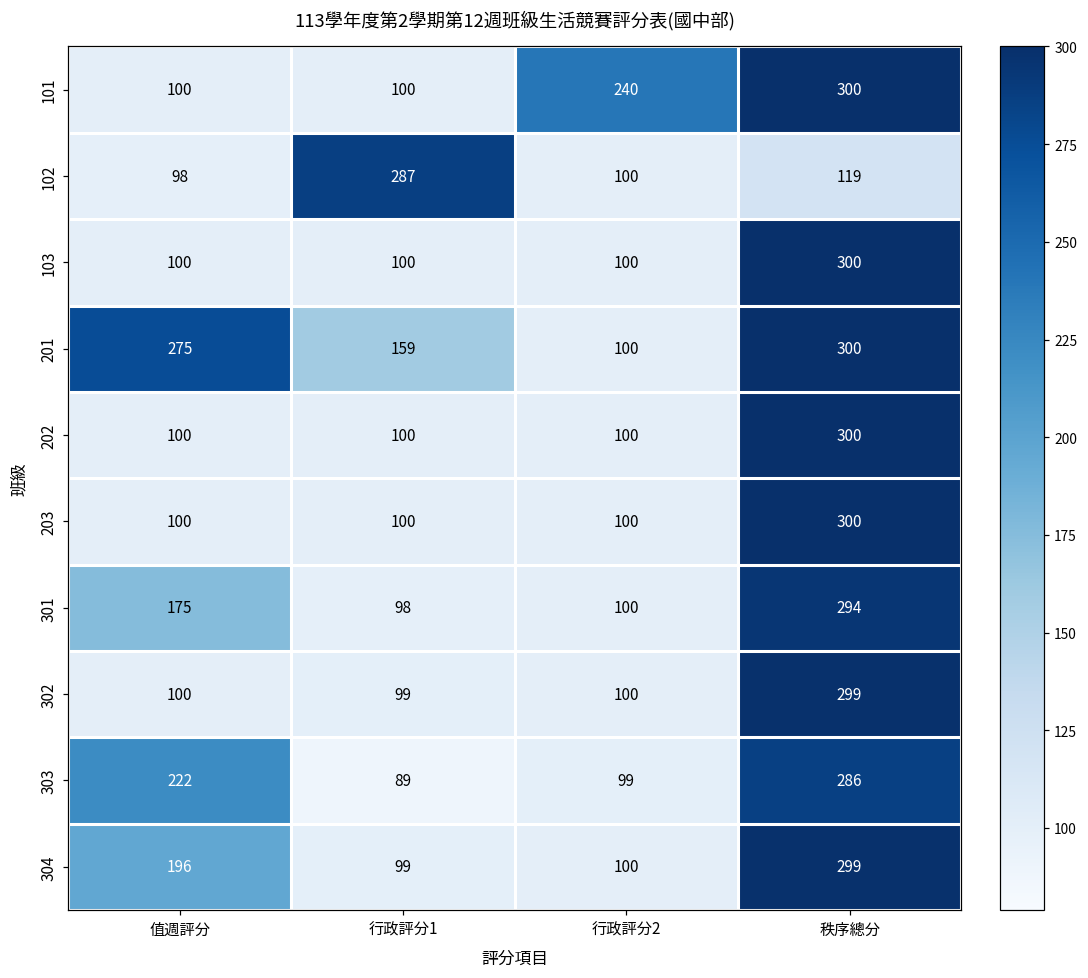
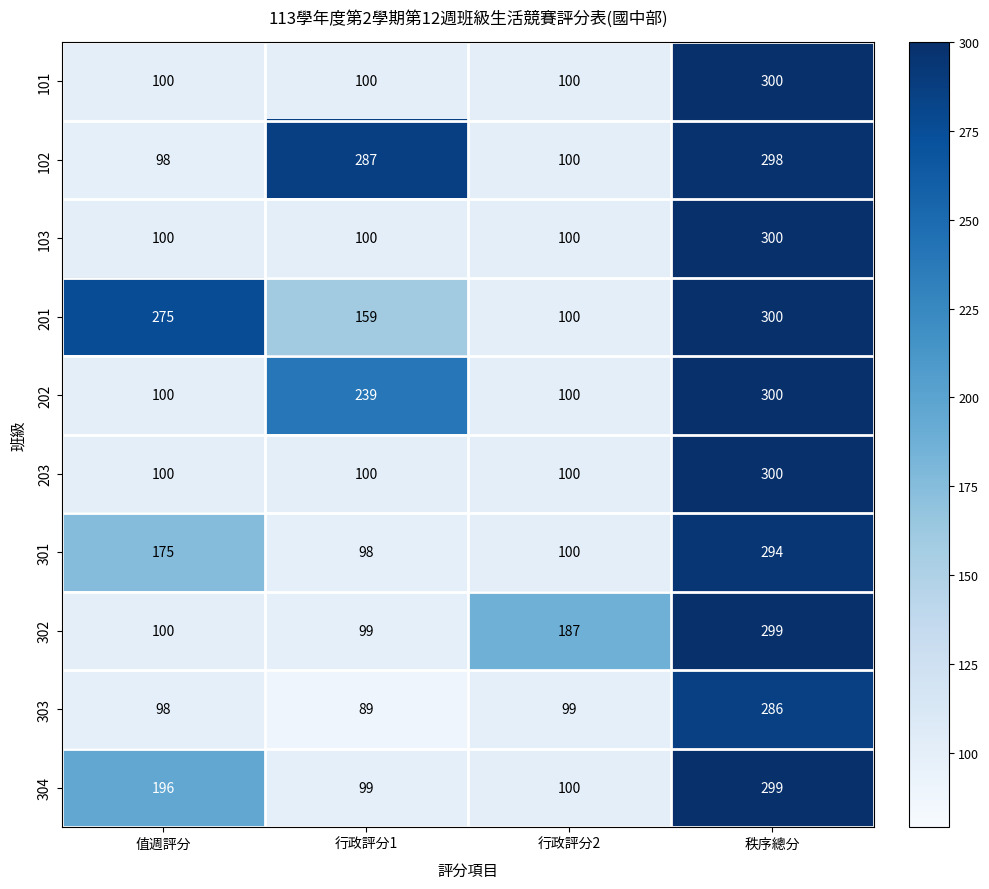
  {
    "101": {
      "值週評分": 100,
      "行政評分1": 100,
-     "行政評分2": 240,
+     "行政評分2": 100,
      "秩序總分": 300
    },
    "102": {
      "值週評分": 98,
      "行政評分1": 287,
      "行政評分2": 100,
-     "秩序總分": 119
+     "秩序總分": 298
    },
    "103": {
      "值週評分": 100,
      "行政評分1": 100,
      "行政評分2": 100,
      "秩序總分": 300
    },
    "201": {
      "值週評分": 275,
      "行政評分1": 159,
      "行政評分2": 100,
      "秩序總分": 300
    },
    "202": {
      "值週評分": 100,
-     "行政評分1": 100,
+     "行政評分1": 239,
      "行政評分2": 100,
      "秩序總分": 300
    },
    "203": {
      "值週評分": 100,
      "行政評分1": 100,
      "行政評分2": 100,
      "秩序總分": 300
    },
    "301": {
      "值週評分": 175,
      "行政評分1": 98,
      "行政評分2": 100,
      "秩序總分": 294
    },
    "302": {
      "值週評分": 100,
      "行政評分1": 99,
-     "行政評分2": 100,
+     "行政評分2": 187,
      "秩序總分": 299
    },
    "303": {
-     "值週評分": 222,
+     "值週評分": 98,
      "行政評分1": 89,
      "行政評分2": 99,
      "秩序總分": 286
    },
    "304": {
      "值週評分": 196,
      "行政評分1": 99,
      "行政評分2": 100,
      "秩序總分": 299
    }
  }
